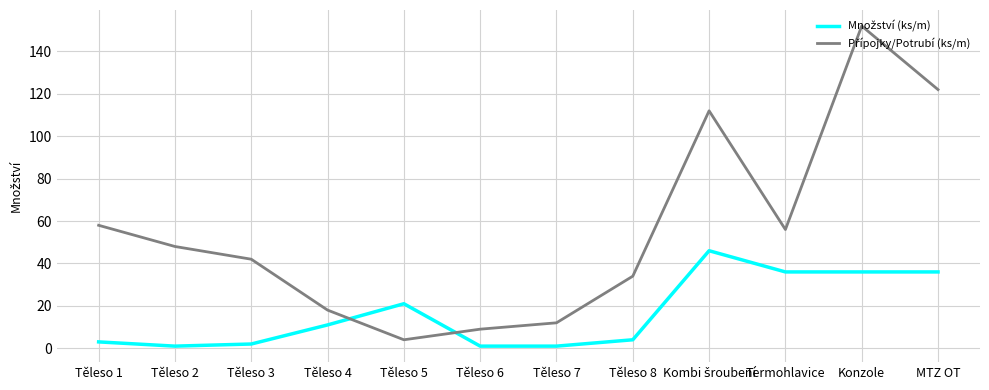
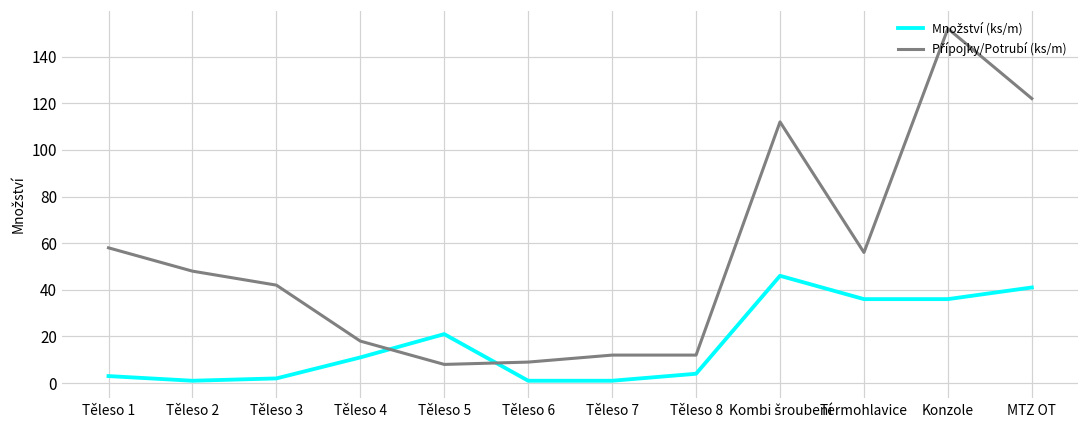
  {
    "Množství (ks/m)": {
      "Těleso 1": 3,
      "Těleso 2": 1,
      "Těleso 3": 2,
      "Těleso 4": 11,
      "Těleso 5": 21,
      "Těleso 6": 1,
      "Těleso 7": 1,
      "Těleso 8": 4,
      "Kombi šroubení": 46,
      "Termohlavice": 36,
      "Konzole": 36,
-     "MTZ OT": 36
+     "MTZ OT": 41
    },
    "Přípojky/Potrubí (ks/m)": {
      "Těleso 1": 58,
      "Těleso 2": 48,
      "Těleso 3": 42,
      "Těleso 4": 18,
-     "Těleso 5": 4,
+     "Těleso 5": 8,
      "Těleso 6": 9,
      "Těleso 7": 12,
-     "Těleso 8": 34,
+     "Těleso 8": 12,
      "Kombi šroubení": 112,
      "Termohlavice": 56,
      "Konzole": 152,
      "MTZ OT": 122
    }
  }
